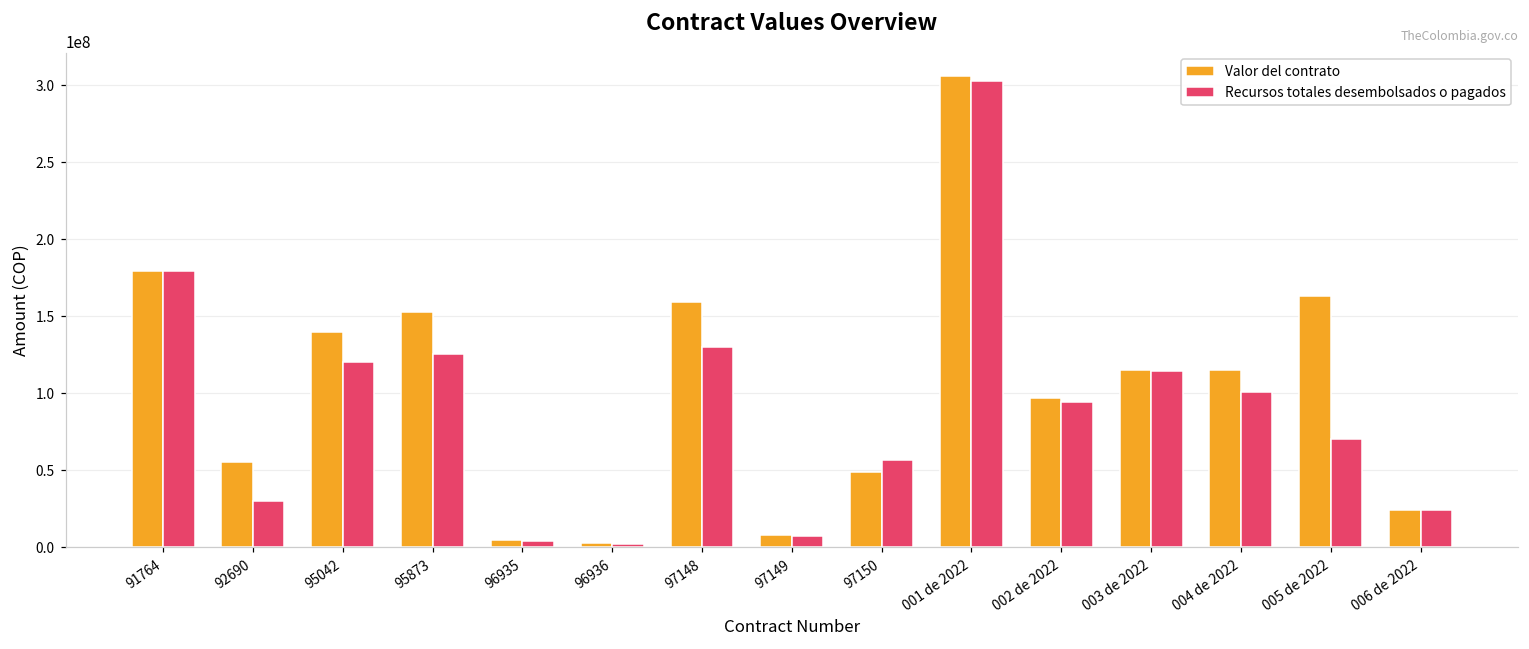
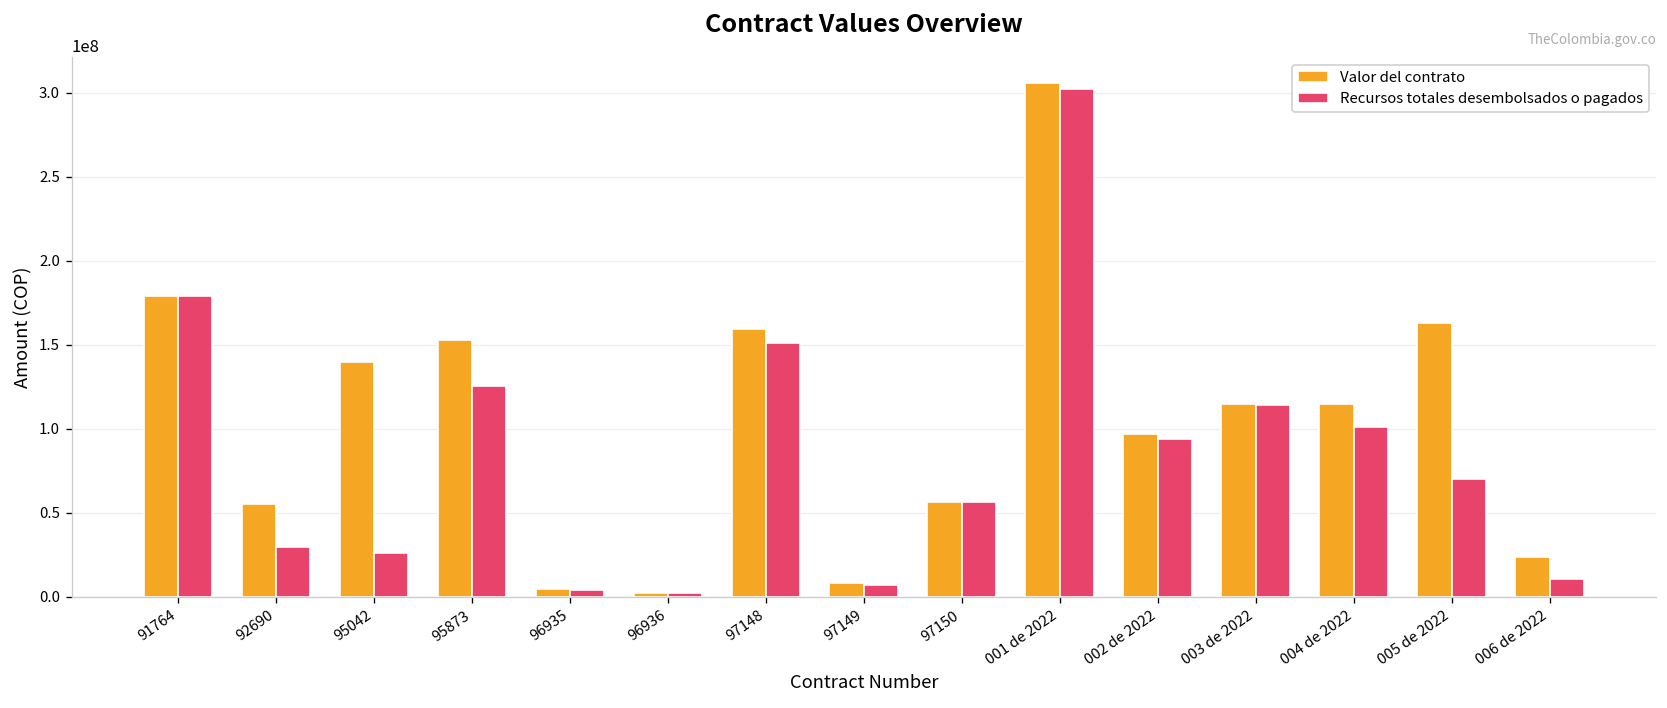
  {
    "Valor del contrato": {
      "91764": 179000000,
      "92690": 56000000,
      "95042": 140000000,
      "95873": 153000000,
      "96935": 5000000,
      "96936": 3000000,
      "97148": 159000000,
      "97149": 8000000,
-     "97150": 49000000,
+     "97150": 57000000,
      "001 de 2022": 306000000,
      "002 de 2022": 97000000,
      "003 de 2022": 115000000,
      "004 de 2022": 115000000,
      "005 de 2022": 163000000,
      "006 de 2022": 24000000
    },
    "Recursos totales desembolsados o pagados": {
      "91764": 179000000,
      "92690": 30000000,
-     "95042": 120000000,
+     "95042": 26000000,
      "95873": 125000000,
      "96935": 4000000,
      "96936": 2000000,
-     "97148": 130000000,
+     "97148": 151000000,
      "97149": 7000000,
      "97150": 57000000,
      "001 de 2022": 302000000,
      "002 de 2022": 94000000,
      "003 de 2022": 114000000,
      "004 de 2022": 101000000,
      "005 de 2022": 70000000,
-     "006 de 2022": 24000000
+     "006 de 2022": 10000000
    }
  }
